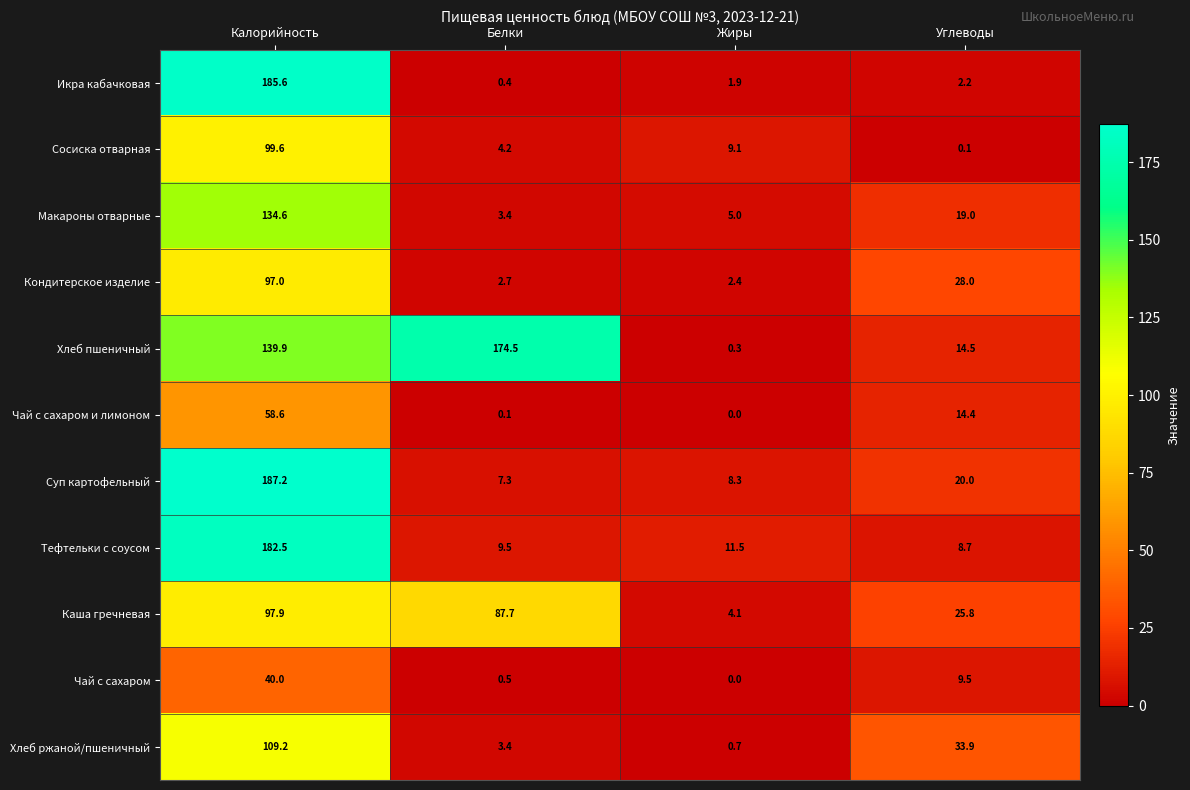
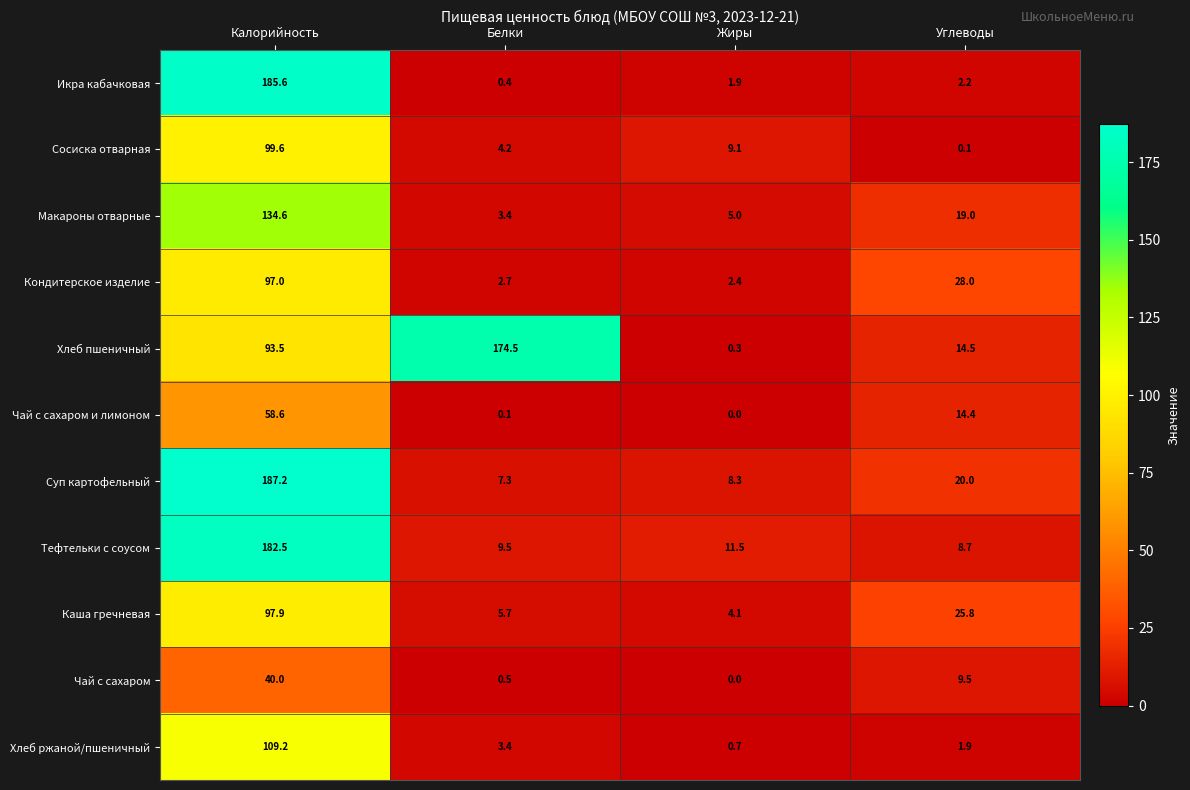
  {
    "Икра кабачковая": {
      "Калорийность": 185.6,
      "Белки": 0.4,
      "Жиры": 1.9,
      "Углеводы": 2.2
    },
    "Сосиска отварная": {
      "Калорийность": 99.6,
      "Белки": 4.2,
      "Жиры": 9.1,
      "Углеводы": 0.1
    },
    "Макароны отварные": {
      "Калорийность": 134.6,
      "Белки": 3.4,
      "Жиры": 5.0,
      "Углеводы": 19.0
    },
    "Кондитерское изделие": {
      "Калорийность": 97.0,
      "Белки": 2.7,
      "Жиры": 2.4,
      "Углеводы": 28.0
    },
    "Хлеб пшеничный": {
-     "Калорийность": 139.9,
+     "Калорийность": 93.5,
      "Белки": 174.5,
      "Жиры": 0.3,
      "Углеводы": 14.5
    },
    "Чай с сахаром и лимоном": {
      "Калорийность": 58.6,
      "Белки": 0.1,
      "Жиры": 0.0,
      "Углеводы": 14.4
    },
    "Суп картофельный": {
      "Калорийность": 187.2,
      "Белки": 7.3,
      "Жиры": 8.3,
      "Углеводы": 20.0
    },
    "Тефтельки с соусом": {
      "Калорийность": 182.5,
      "Белки": 9.5,
      "Жиры": 11.5,
      "Углеводы": 8.7
    },
    "Каша гречневая": {
      "Калорийность": 97.9,
-     "Белки": 87.7,
+     "Белки": 5.7,
      "Жиры": 4.1,
      "Углеводы": 25.8
    },
    "Чай с сахаром": {
      "Калорийность": 40.0,
      "Белки": 0.5,
      "Жиры": 0.0,
      "Углеводы": 9.5
    },
    "Хлеб ржаной/пшеничный": {
      "Калорийность": 109.2,
      "Белки": 3.4,
      "Жиры": 0.7,
-     "Углеводы": 33.9
+     "Углеводы": 1.9
    }
  }
